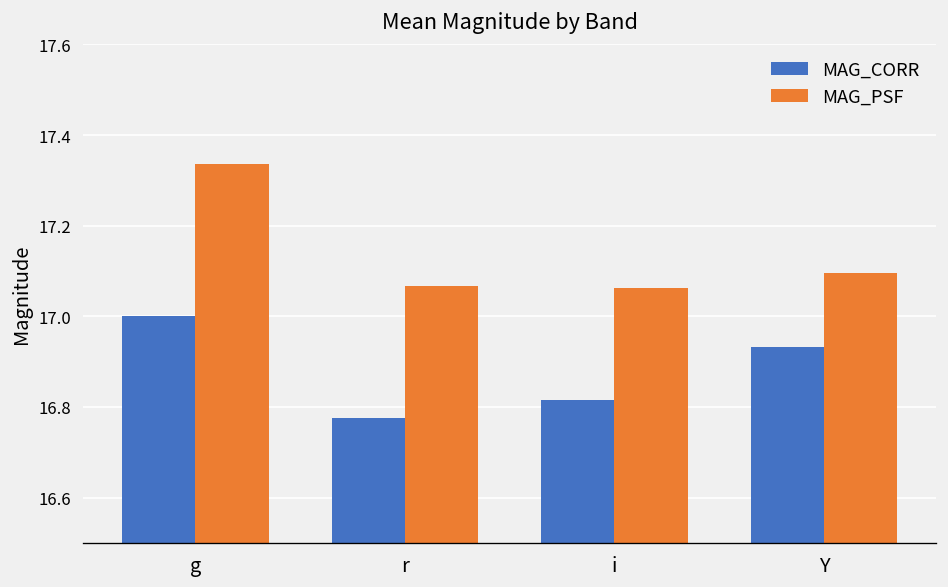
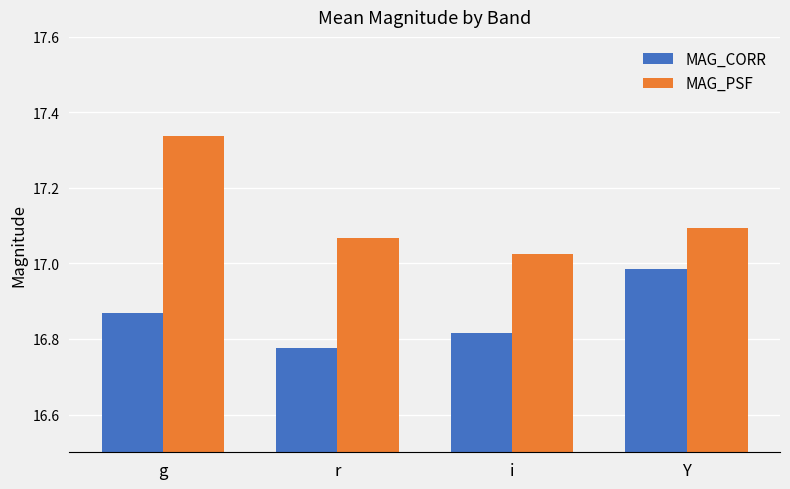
  {
    "MAG_CORR": {
-     "g": 17.00,
+     "g": 16.87,
      "r": 16.78,
      "i": 16.82,
-     "Y": 16.93
+     "Y": 16.98
    },
    "MAG_PSF": {
      "g": 17.34,
      "r": 17.07,
-     "i": 17.06,
+     "i": 17.02,
      "Y": 17.10
    }
  }
